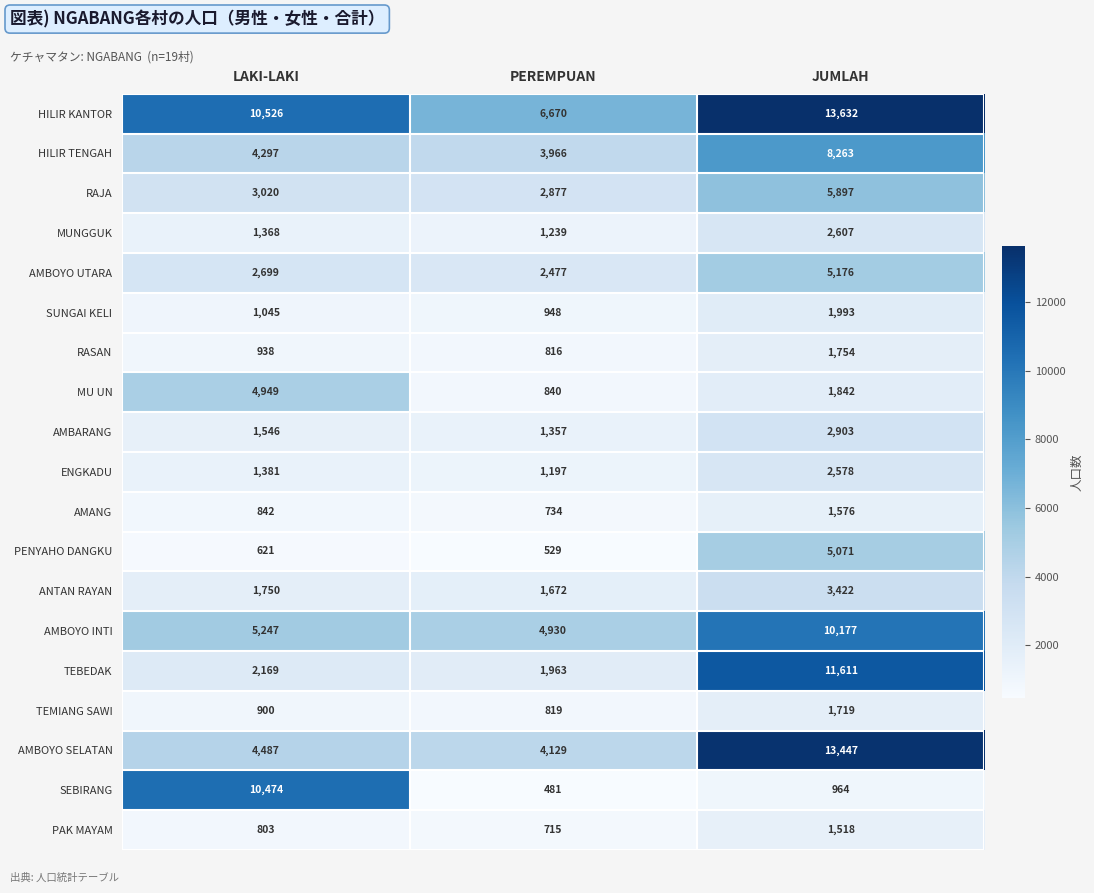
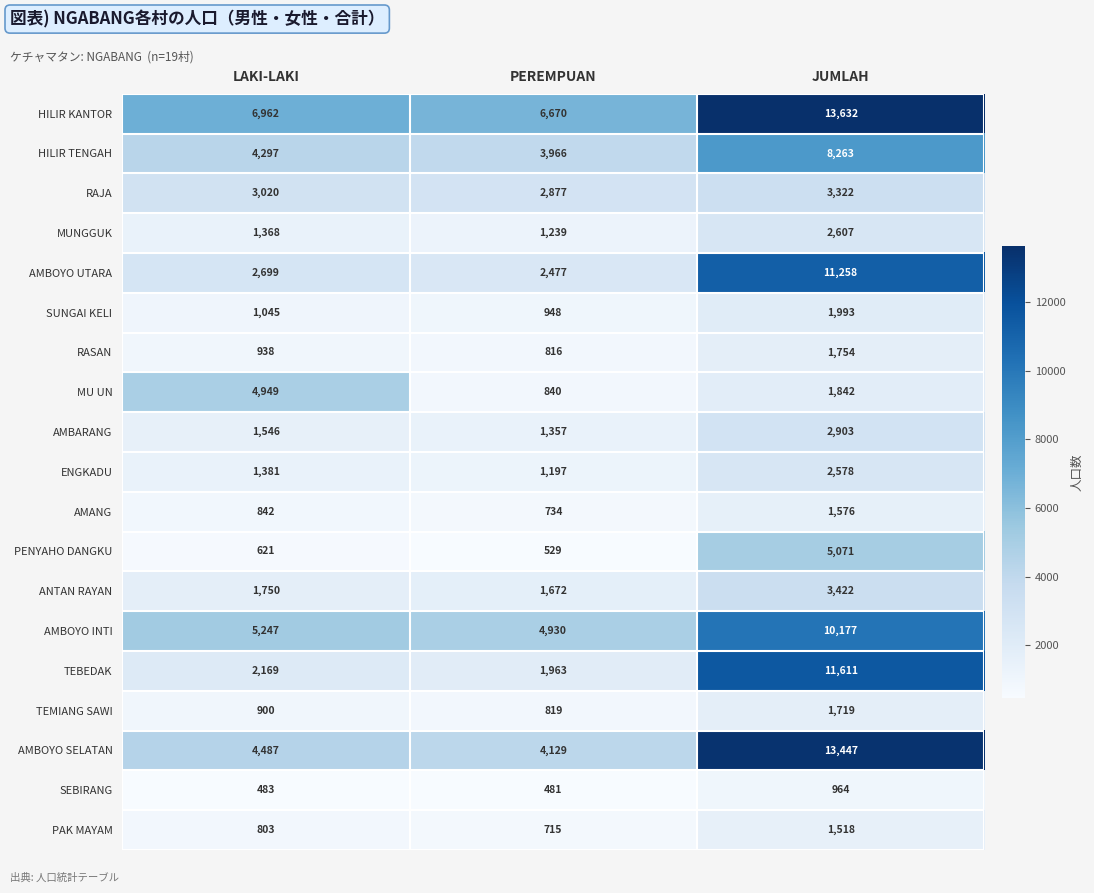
  {
    "HILIR KANTOR": {
-     "LAKI-LAKI": "10,526",
+     "LAKI-LAKI": "6,962",
      "PEREMPUAN": "6,670",
      "JUMLAH": "13,632"
    },
    "HILIR TENGAH": {
      "LAKI-LAKI": "4,297",
      "PEREMPUAN": "3,966",
      "JUMLAH": "8,263"
    },
    "RAJA": {
      "LAKI-LAKI": "3,020",
      "PEREMPUAN": "2,877",
-     "JUMLAH": "5,897"
+     "JUMLAH": "3,322"
    },
    "MUNGGUK": {
      "LAKI-LAKI": "1,368",
      "PEREMPUAN": "1,239",
      "JUMLAH": "2,607"
    },
    "AMBOYO UTARA": {
      "LAKI-LAKI": "2,699",
      "PEREMPUAN": "2,477",
-     "JUMLAH": "5,176"
+     "JUMLAH": "11,258"
    },
    "SUNGAI KELI": {
      "LAKI-LAKI": "1,045",
      "PEREMPUAN": "948",
      "JUMLAH": "1,993"
    },
    "RASAN": {
      "LAKI-LAKI": "938",
      "PEREMPUAN": "816",
      "JUMLAH": "1,754"
    },
    "MU UN": {
      "LAKI-LAKI": "4,949",
      "PEREMPUAN": "840",
      "JUMLAH": "1,842"
    },
    "AMBARANG": {
      "LAKI-LAKI": "1,546",
      "PEREMPUAN": "1,357",
      "JUMLAH": "2,903"
    },
    "ENGKADU": {
      "LAKI-LAKI": "1,381",
      "PEREMPUAN": "1,197",
      "JUMLAH": "2,578"
    },
    "AMANG": {
      "LAKI-LAKI": "842",
      "PEREMPUAN": "734",
      "JUMLAH": "1,576"
    },
    "PENYAHO DANGKU": {
      "LAKI-LAKI": "621",
      "PEREMPUAN": "529",
      "JUMLAH": "5,071"
    },
    "ANTAN RAYAN": {
      "LAKI-LAKI": "1,750",
      "PEREMPUAN": "1,672",
      "JUMLAH": "3,422"
    },
    "AMBOYO INTI": {
      "LAKI-LAKI": "5,247",
      "PEREMPUAN": "4,930",
      "JUMLAH": "10,177"
    },
    "TEBEDAK": {
      "LAKI-LAKI": "2,169",
      "PEREMPUAN": "1,963",
      "JUMLAH": "11,611"
    },
    "TEMIANG SAWI": {
      "LAKI-LAKI": "900",
      "PEREMPUAN": "819",
      "JUMLAH": "1,719"
    },
    "AMBOYO SELATAN": {
      "LAKI-LAKI": "4,487",
      "PEREMPUAN": "4,129",
      "JUMLAH": "13,447"
    },
    "SEBIRANG": {
-     "LAKI-LAKI": "10,474",
+     "LAKI-LAKI": "483",
      "PEREMPUAN": "481",
      "JUMLAH": "964"
    },
    "PAK MAYAM": {
      "LAKI-LAKI": "803",
      "PEREMPUAN": "715",
      "JUMLAH": "1,518"
    }
  }
